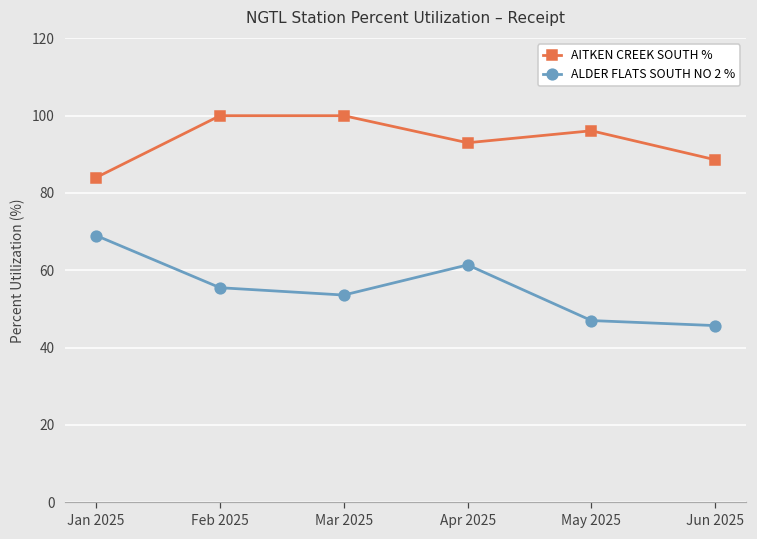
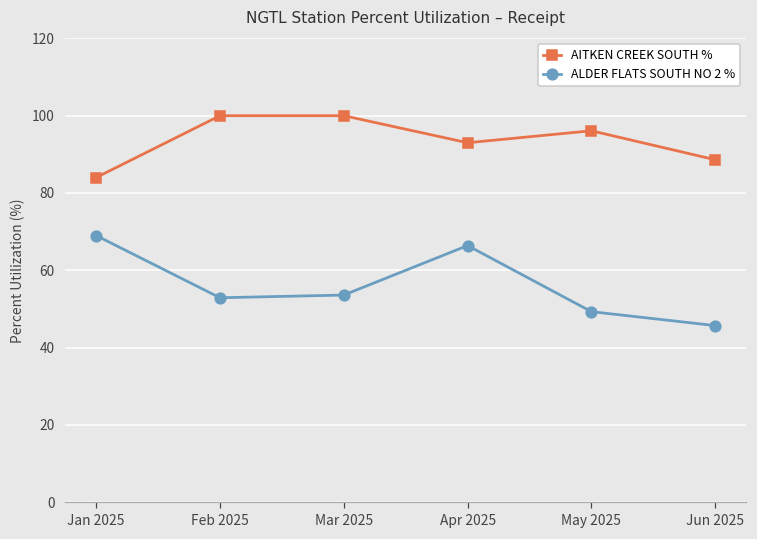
  {
    "AITKEN CREEK SOUTH %": {
      "Jan 2025": 84,
      "Feb 2025": 100,
      "Mar 2025": 100,
      "Apr 2025": 93,
      "May 2025": 96,
      "Jun 2025": 89
    },
    "ALDER FLATS SOUTH NO 2 %": {
      "Jan 2025": 69,
-     "Feb 2025": 56,
+     "Feb 2025": 53,
      "Mar 2025": 54,
-     "Apr 2025": 61,
-     "May 2025": 47,
+     "Apr 2025": 66,
+     "May 2025": 49,
      "Jun 2025": 46
    }
  }
